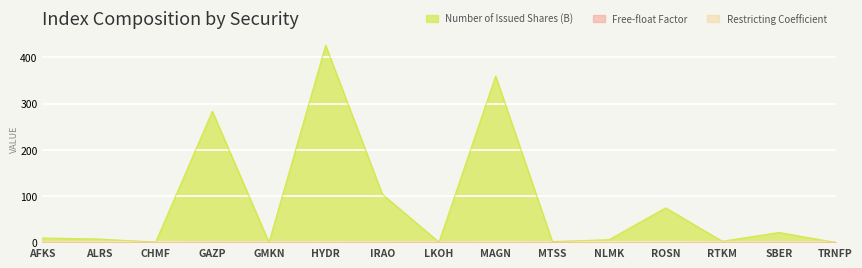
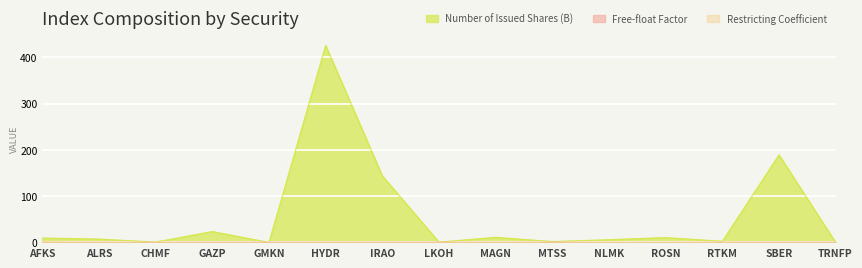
  {
    "Number of Issued Shares (B)": {
      "AFKS": 10,
      "ALRS": 10,
-     "GAZP": 280,
+     "GAZP": 20,
      "HYDR": 430,
-     "IRAO": 100,
-     "MAGN": 360,
+     "IRAO": 140,
+     "MAGN": 10,
      "NLMK": 10,
-     "ROSN": 70,
-     "SBER": 20
+     "ROSN": 10,
+     "SBER": 190
    },
    "Restricting Coefficient": {
      "AFKS": 0,
      "ALRS": 0,
      "GAZP": 0,
      "HYDR": 0,
      "IRAO": 0,
      "MAGN": 0,
      "NLMK": 0,
      "ROSN": 0,
      "SBER": 0
    }
  }
